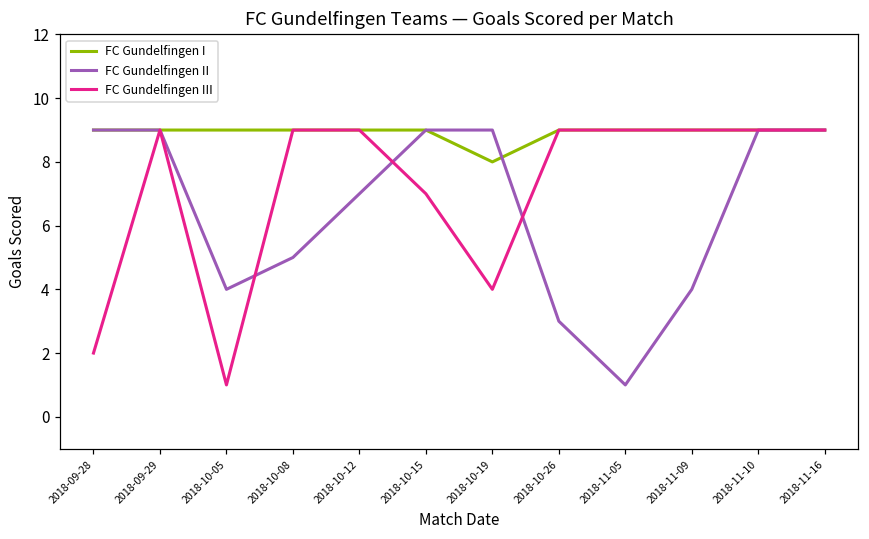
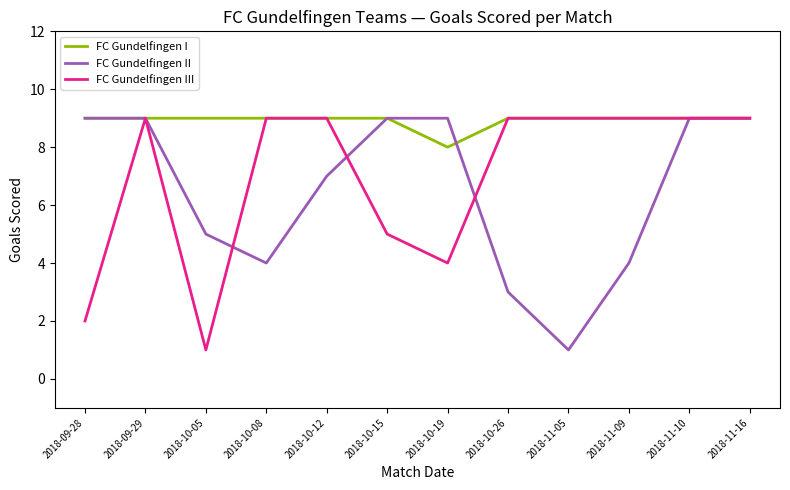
  {
    "FC Gundelfingen I": {
      "2018-10-05": 9,
      "2018-10-19": 8
    },
    "FC Gundelfingen II": {
-     "2018-10-05": 4,
-     "2018-10-08": 5,
+     "2018-10-05": 5,
+     "2018-10-08": 4,
      "2018-10-12": 7,
      "2018-10-19": 9,
      "2018-10-26": 3,
      "2018-11-05": 1,
      "2018-11-09": 4
    },
    "FC Gundelfingen III": {
      "2018-09-28": 2,
      "2018-10-05": 1,
-     "2018-10-15": 7,
+     "2018-10-15": 5,
      "2018-10-19": 4
    }
  }
